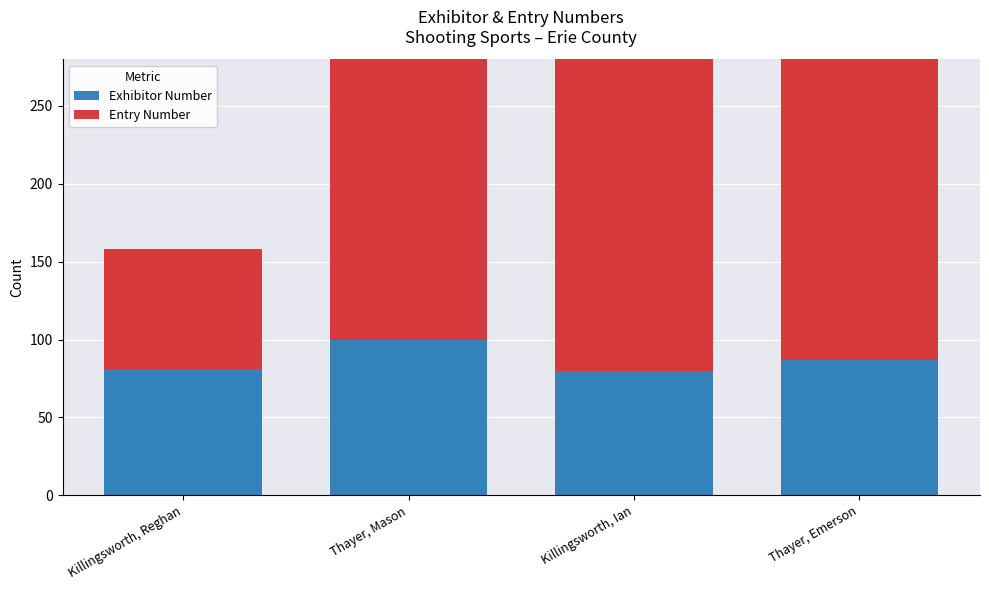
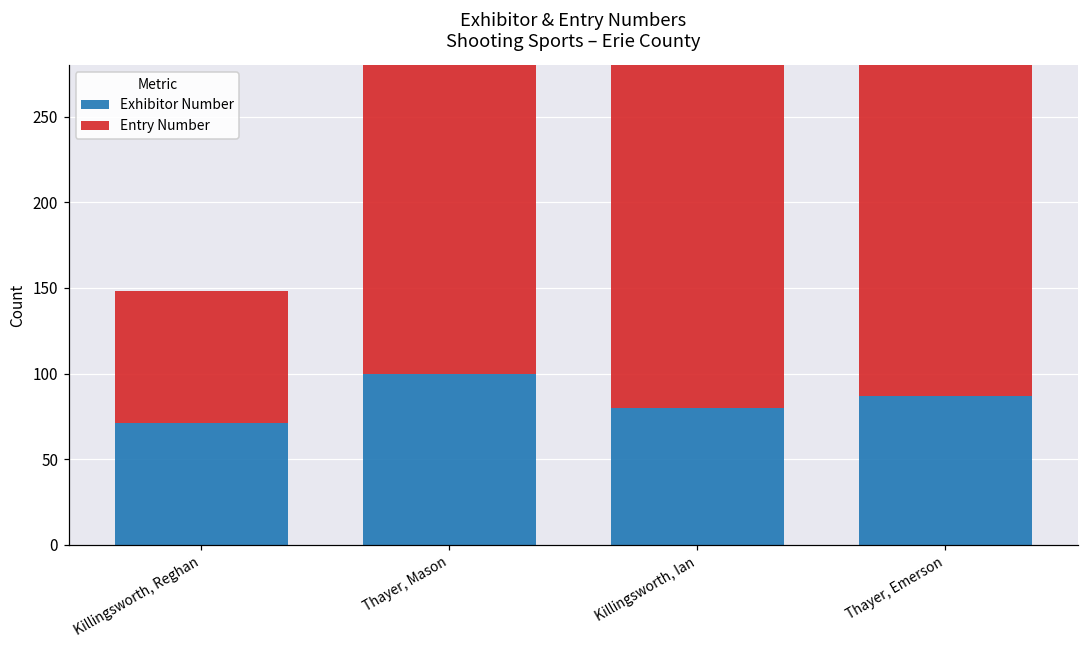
  {
    "Exhibitor Number": {
-     "Killingsworth, Reghan": 81,
+     "Killingsworth, Reghan": 71,
      "Thayer, Mason": 100,
      "Killingsworth, Ian": 80,
      "Thayer, Emerson": 87
    },
    "Entry Number": {
      "Killingsworth, Reghan": 77
    }
  }
